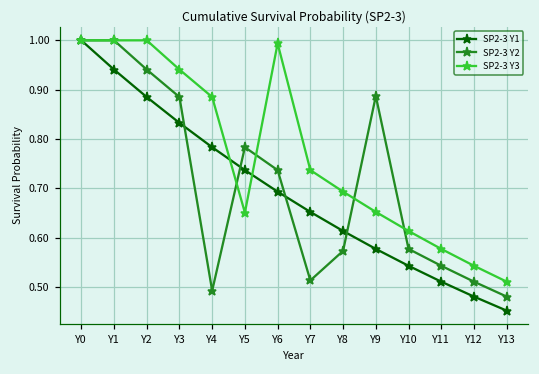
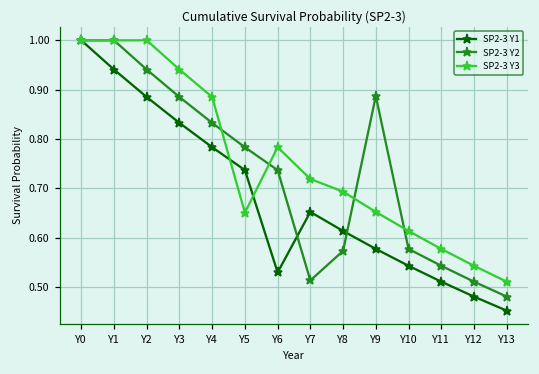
  {
    "SP2-3 Y1": {
      "Y1": 0.94,
      "Y2": 0.89,
      "Y3": 0.83,
      "Y4": 0.78,
      "Y5": 0.74,
-     "Y6": 0.69,
+     "Y6": 0.53,
      "Y7": 0.65,
      "Y8": 0.61,
      "Y9": 0.58,
      "Y10": 0.54,
      "Y11": 0.51,
      "Y12": 0.48,
      "Y13": 0.45
    },
    "SP2-3 Y2": {
      "Y2": 0.94,
      "Y3": 0.89,
-     "Y4": 0.49,
+     "Y4": 0.83,
      "Y5": 0.78,
      "Y6": 0.74,
      "Y7": 0.51,
      "Y8": 0.57,
      "Y9": 0.89,
      "Y10": 0.58,
      "Y11": 0.54,
      "Y12": 0.51,
      "Y13": 0.48
    },
    "SP2-3 Y3": {
      "Y2": 1.00,
      "Y3": 0.94,
      "Y4": 0.89,
      "Y5": 0.65,
-     "Y6": 0.99,
-     "Y7": 0.74,
+     "Y6": 0.78,
+     "Y7": 0.72,
      "Y8": 0.69,
      "Y9": 0.65,
      "Y10": 0.61,
      "Y11": 0.58,
      "Y12": 0.54,
      "Y13": 0.51
    }
  }
